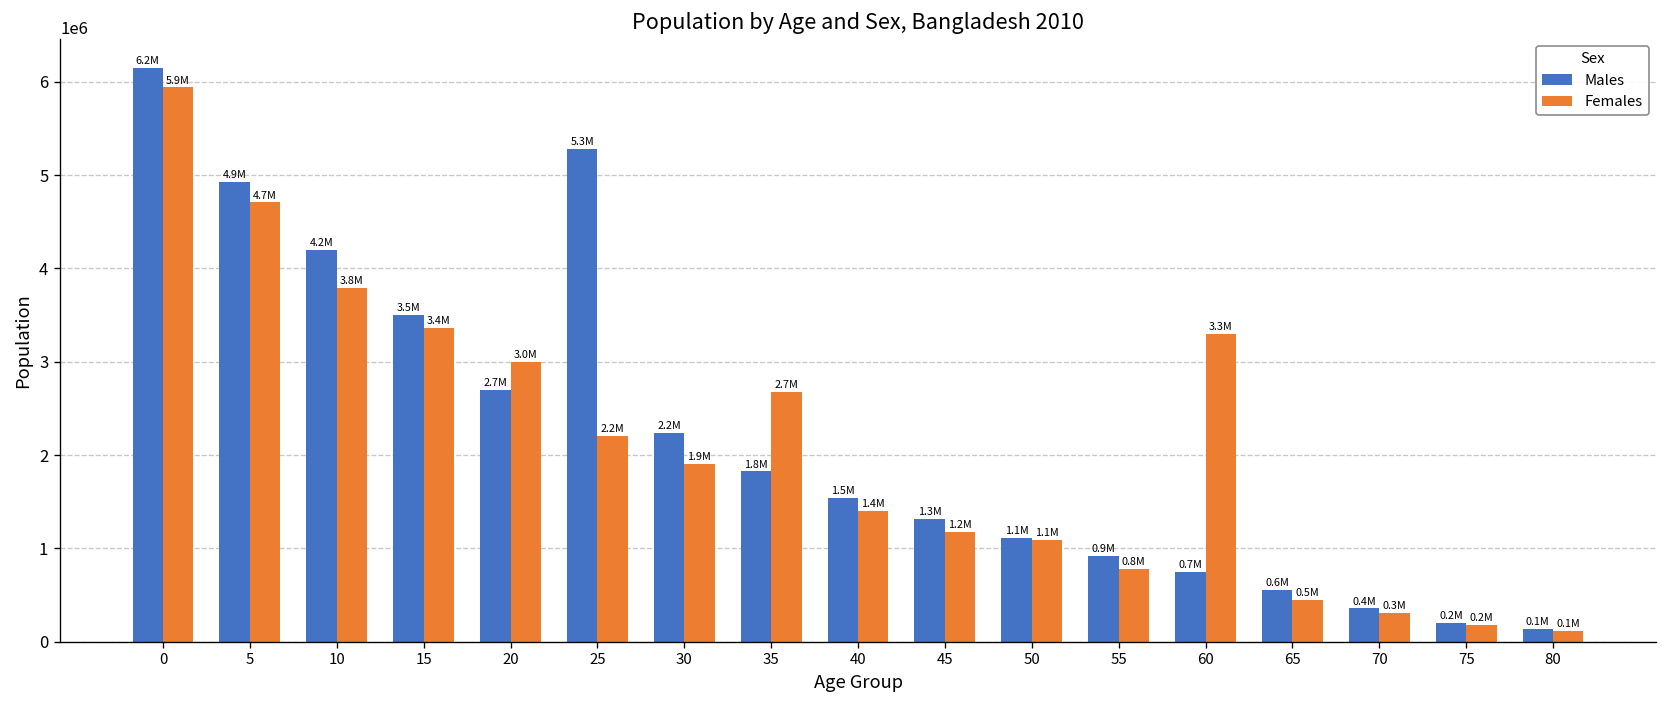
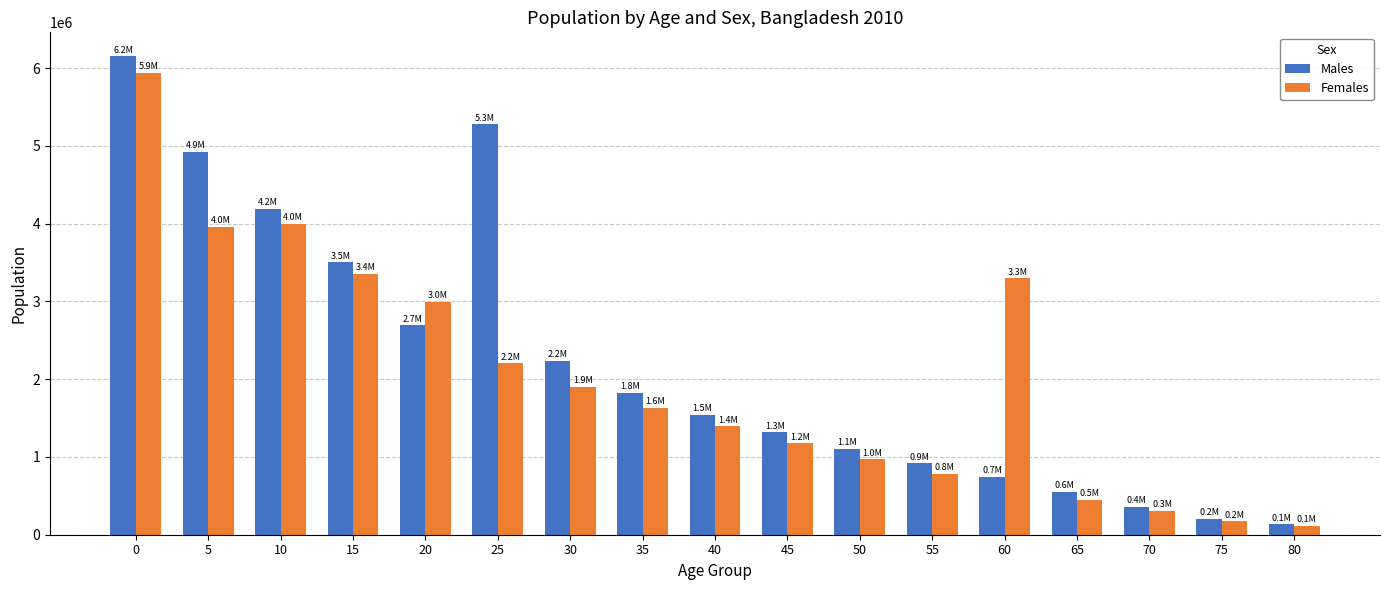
  {
    "Males": {
      "0": "6.2M",
      "5": "4.9M",
      "10": "4.2M",
      "15": "3.5M",
      "20": "2.7M",
      "25": "5.3M",
      "30": "2.2M",
      "35": "1.8M",
      "40": "1.5M",
      "45": "1.3M",
      "50": "1.1M",
      "55": "0.9M",
      "60": "0.7M",
      "65": "0.6M",
      "70": "0.4M",
      "75": "0.2M",
      "80": "0.1M"
    },
    "Females": {
      "0": "5.9M",
-     "5": "4.7M",
-     "10": "3.8M",
+     "5": "4.0M",
+     "10": "4.0M",
      "15": "3.4M",
      "20": "3.0M",
      "25": "2.2M",
      "30": "1.9M",
-     "35": "2.7M",
+     "35": "1.6M",
      "40": "1.4M",
      "45": "1.2M",
-     "50": "1.1M",
+     "50": "1.0M",
      "55": "0.8M",
      "60": "3.3M",
      "65": "0.5M",
      "70": "0.3M",
      "75": "0.2M",
      "80": "0.1M"
    }
  }
